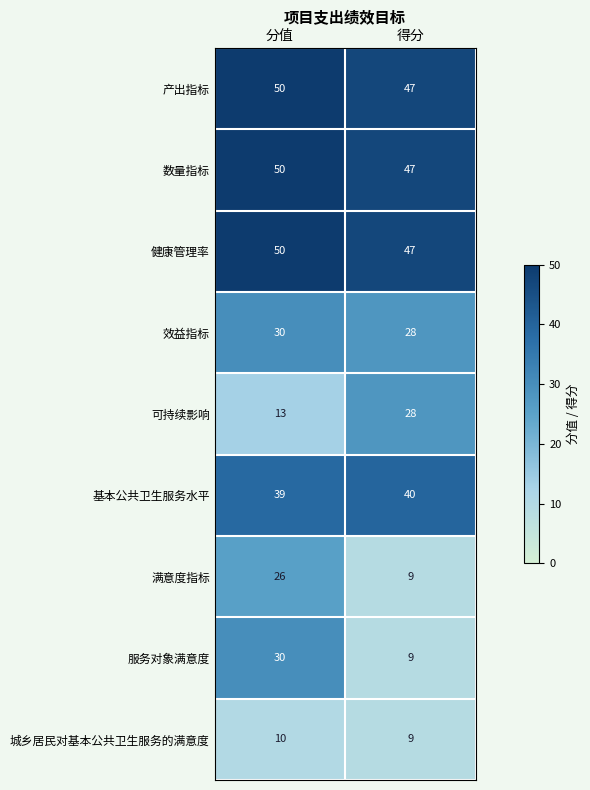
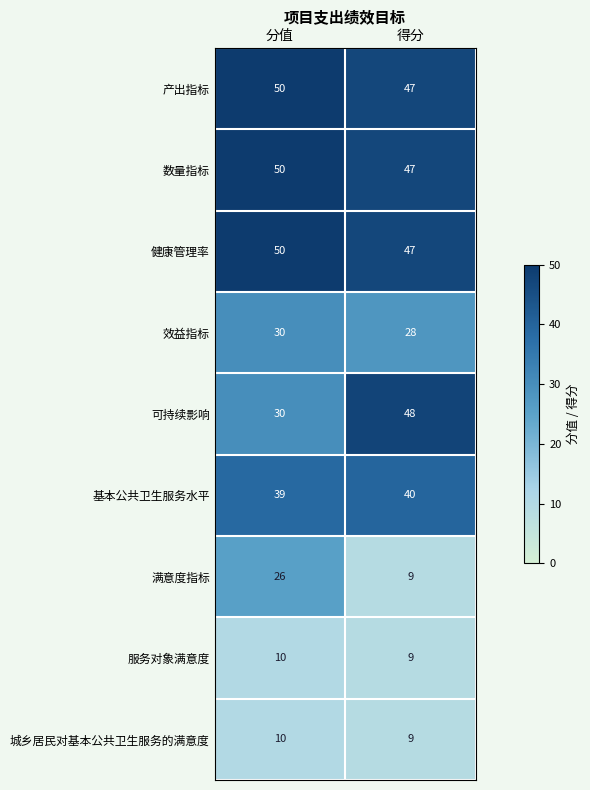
  {
    "产出指标": {
      "分值": 50,
      "得分": 47
    },
    "数量指标": {
      "分值": 50,
      "得分": 47
    },
    "健康管理率": {
      "分值": 50,
      "得分": 47
    },
    "效益指标": {
      "分值": 30,
      "得分": 28
    },
    "可持续影响": {
-     "分值": 13,
-     "得分": 28
+     "分值": 30,
+     "得分": 48
    },
    "基本公共卫生服务水平": {
      "分值": 39,
      "得分": 40
    },
    "满意度指标": {
      "分值": 26,
      "得分": 9
    },
    "服务对象满意度": {
-     "分值": 30,
+     "分值": 10,
      "得分": 9
    },
    "城乡居民对基本公共卫生服务的满意度": {
      "分值": 10,
      "得分": 9
    }
  }
